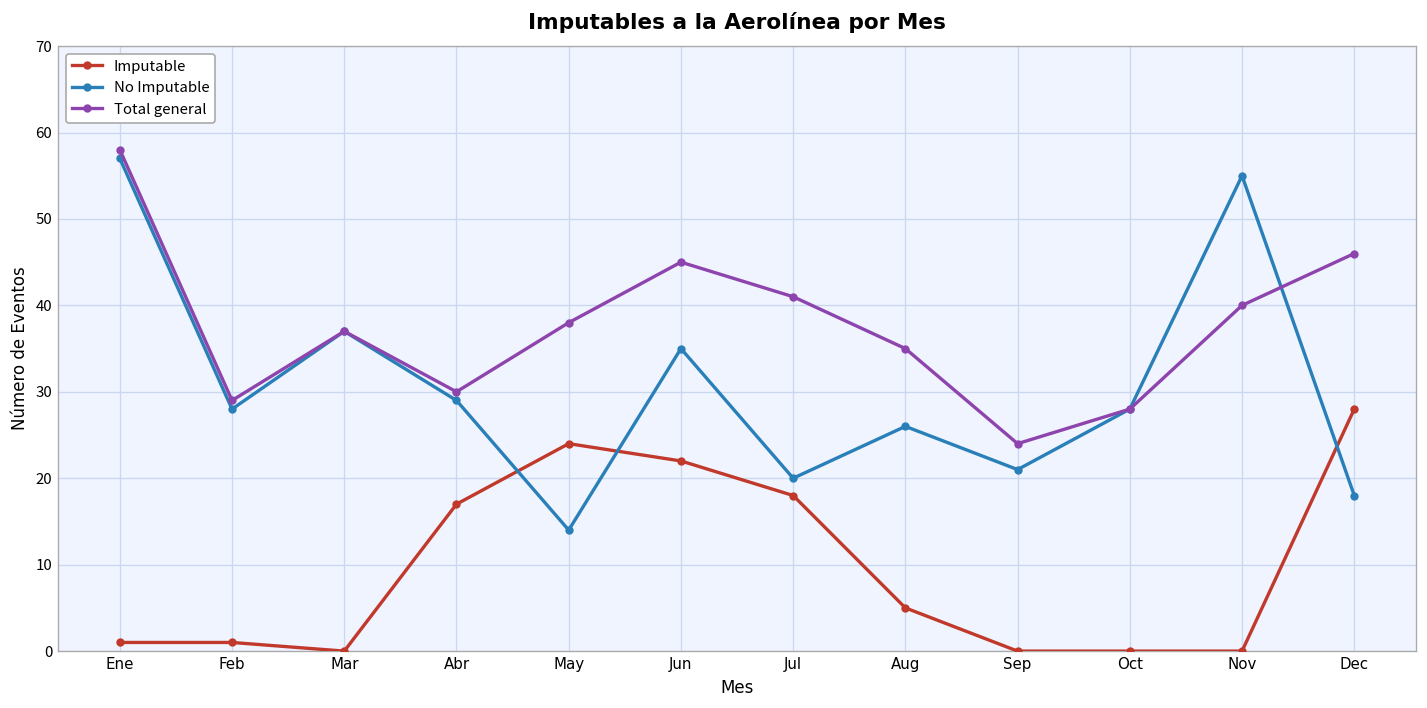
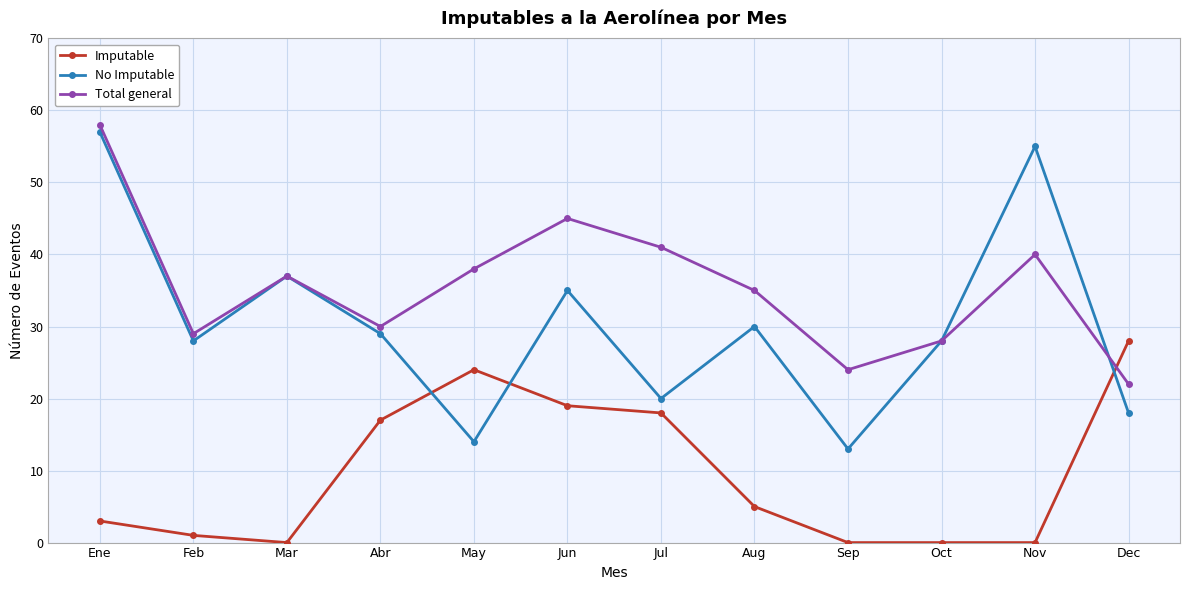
  {
    "Imputable": {
-     "Ene": 1,
+     "Ene": 3,
      "Feb": 1,
      "Mar": 0,
      "Abr": 17,
      "May": 24,
-     "Jun": 22,
+     "Jun": 19,
      "Jul": 18,
      "Aug": 5,
      "Sep": 0,
      "Oct": 0,
      "Nov": 0,
      "Dec": 28
    },
    "No Imputable": {
      "Ene": 57,
      "Feb": 28,
      "Abr": 29,
      "May": 14,
      "Jun": 35,
      "Jul": 20,
-     "Aug": 26,
-     "Sep": 21,
+     "Aug": 30,
+     "Sep": 13,
      "Nov": 55,
      "Dec": 18
    },
    "Total general": {
      "Ene": 58,
      "Feb": 29,
      "Abr": 30,
      "May": 38,
      "Jun": 45,
      "Jul": 41,
      "Aug": 35,
      "Sep": 24,
      "Nov": 40,
-     "Dec": 46
+     "Dec": 22
    }
  }
